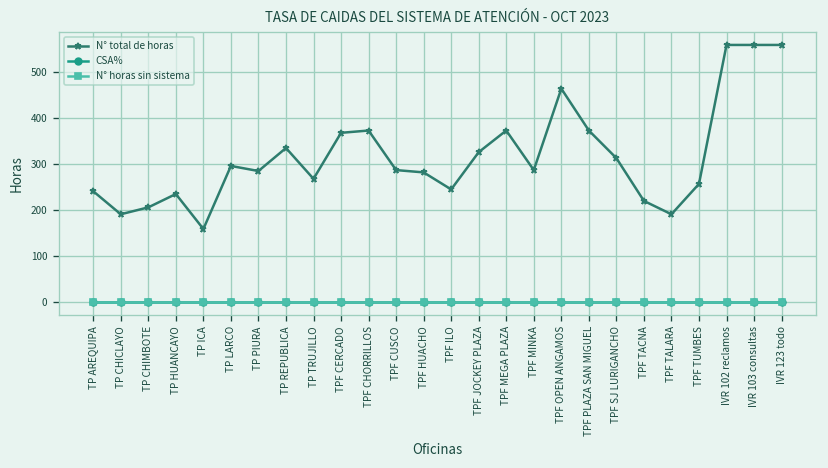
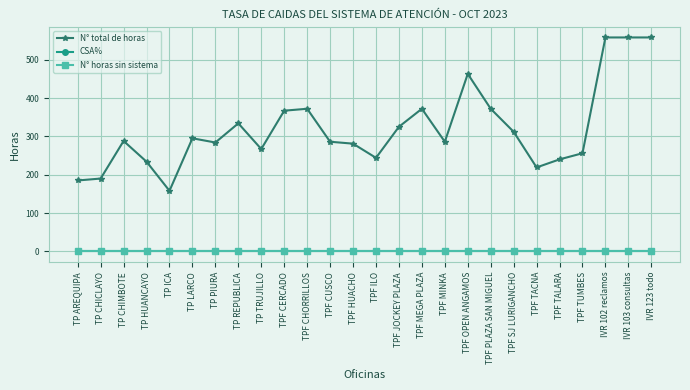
  {
    "N° total de horas": {
-     "TP AREQUIPA": 240,
+     "TP AREQUIPA": 190,
      "TP CHICLAYO": 190,
-     "TP CHIMBOTE": 210,
+     "TP CHIMBOTE": 290,
      "TP HUANCAYO": 230,
      "TP ICA": 160,
      "TP LARCO": 300,
      "TP PIURA": 280,
      "TP REPUBLICA": 330,
      "TP TRUJILLO": 270,
      "TPF CERCADO": 370,
      "TPF CHORRILLOS": 370,
      "TPF CUSCO": 290,
      "TPF HUACHO": 280,
      "TPF ILO": 240,
      "TPF JOCKEY PLAZA": 330,
      "TPF MEGA PLAZA": 370,
      "TPF MINKA": 290,
      "TPF OPEN ANGAMOS": 460,
      "TPF PLAZA SAN MIGUEL": 370,
      "TPF SJ LURIGANCHO": 310,
      "TPF TACNA": 220,
-     "TPF TALARA": 190,
+     "TPF TALARA": 240,
      "TPF TUMBES": 260,
      "IVR 102 reclamos": 560,
      "IVR 103 consultas": 560,
      "IVR 123 todo": 560
    },
    "N° horas sin sistema": {
      "TP AREQUIPA": 0,
      "TP CHICLAYO": 0,
      "TP CHIMBOTE": 0,
      "TP HUANCAYO": 0,
      "TP ICA": 0,
      "TP LARCO": 0,
      "TP PIURA": 0,
      "TP REPUBLICA": 0,
      "TP TRUJILLO": 0,
      "TPF CERCADO": 0,
      "TPF CHORRILLOS": 0,
      "TPF CUSCO": 0,
      "TPF HUACHO": 0,
      "TPF ILO": 0,
      "TPF JOCKEY PLAZA": 0,
      "TPF MEGA PLAZA": 0,
      "TPF MINKA": 0,
      "TPF OPEN ANGAMOS": 0,
      "TPF PLAZA SAN MIGUEL": 0,
      "TPF SJ LURIGANCHO": 0,
      "TPF TACNA": 0,
      "TPF TALARA": 0,
      "TPF TUMBES": 0,
      "IVR 102 reclamos": 0,
      "IVR 103 consultas": 0,
      "IVR 123 todo": 0
    }
  }
